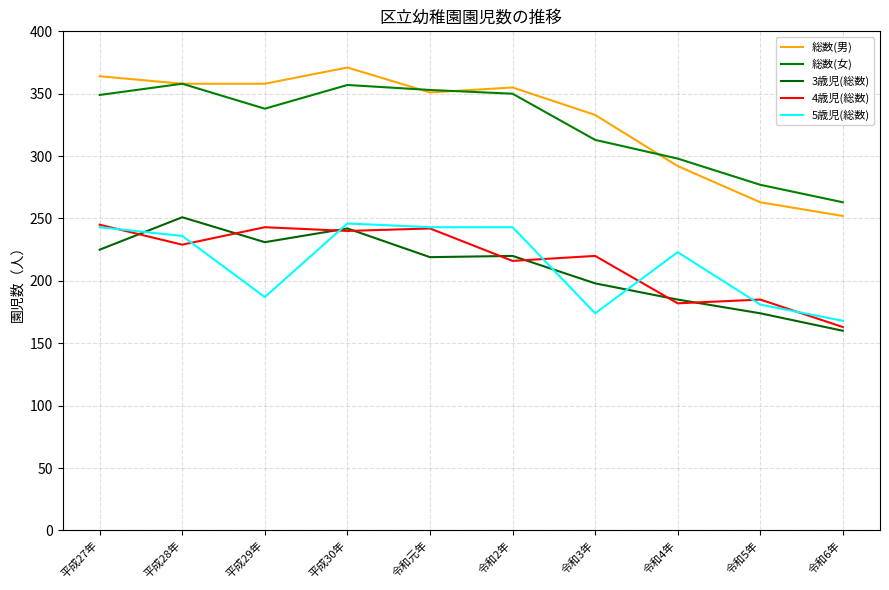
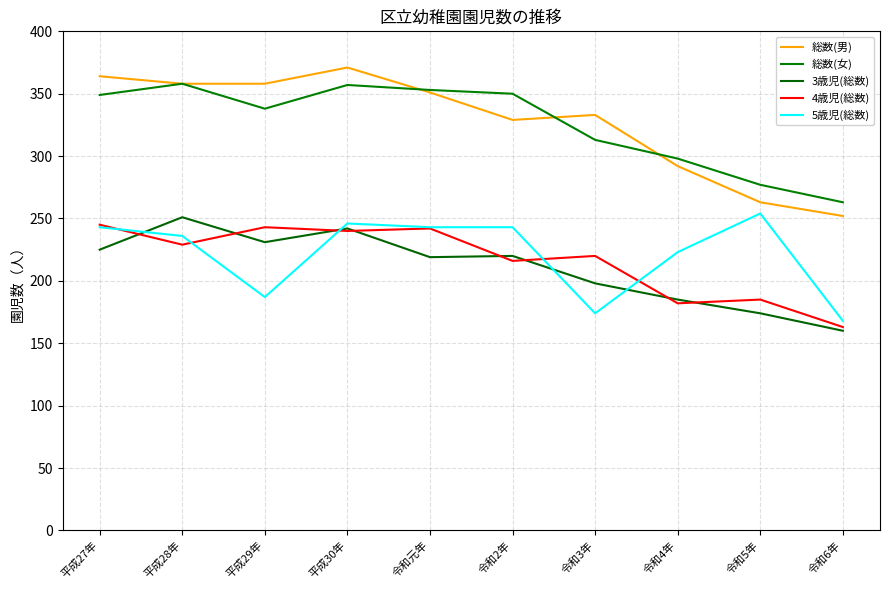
  {
    "総数(男)": {
      "平成27年": 364,
      "平成29年": 358,
      "平成30年": 371,
-     "令和2年": 355,
+     "令和2年": 329,
      "令和3年": 333,
      "令和4年": 292,
      "令和5年": 263,
      "令和6年": 252
    },
    "4歳児(総数)": {
      "平成28年": 229,
      "平成29年": 243,
      "令和2年": 216,
      "令和3年": 220,
      "令和4年": 182,
      "令和5年": 185,
      "令和6年": 163
    },
    "5歳児(総数)": {
      "平成28年": 236,
      "平成29年": 187,
      "平成30年": 246,
      "令和2年": 243,
      "令和3年": 174,
      "令和4年": 223,
-     "令和5年": 181,
+     "令和5年": 254,
      "令和6年": 168
    }
  }
